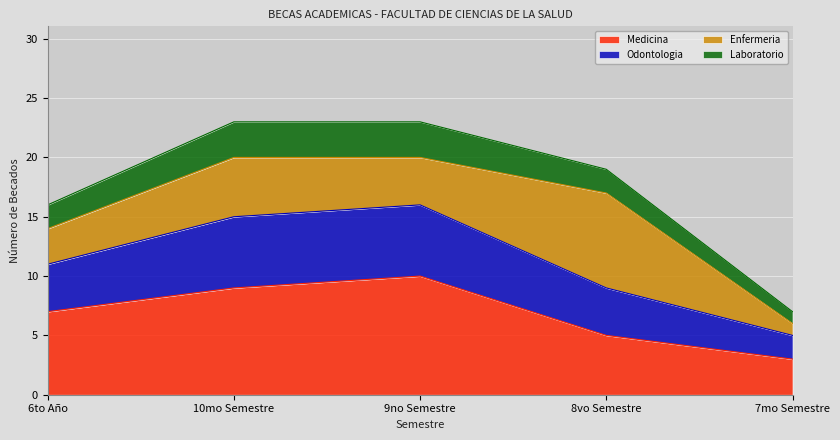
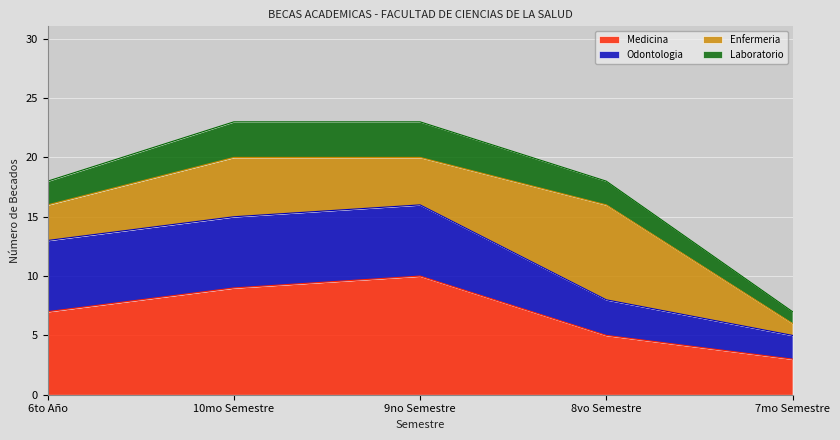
  {
    "Medicina": {
      "6to Año": 7,
      "10mo Semestre": 9,
      "9no Semestre": 10,
      "8vo Semestre": 5,
      "7mo Semestre": 3
    },
    "Odontologia": {
-     "6to Año": 4,
+     "6to Año": 6,
      "10mo Semestre": 6,
      "9no Semestre": 6,
-     "8vo Semestre": 4,
+     "8vo Semestre": 3,
      "7mo Semestre": 2
    },
    "Enfermeria": {
      "6to Año": 3,
      "10mo Semestre": 5,
      "9no Semestre": 4,
      "8vo Semestre": 8,
      "7mo Semestre": 1
    },
    "Laboratorio": {
      "6to Año": 2,
      "10mo Semestre": 3,
      "9no Semestre": 3,
      "8vo Semestre": 2,
      "7mo Semestre": 1
    }
  }
